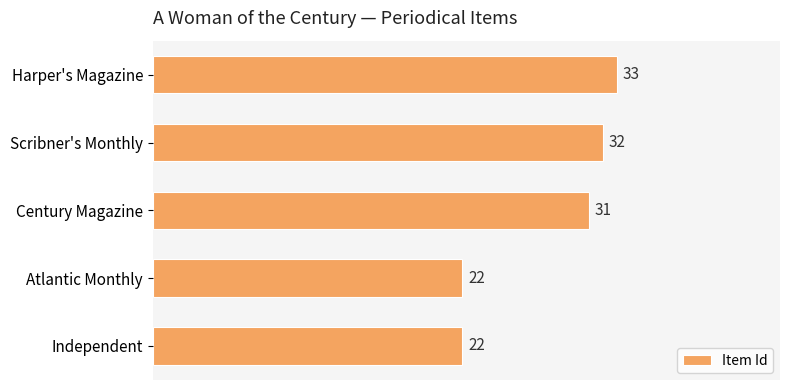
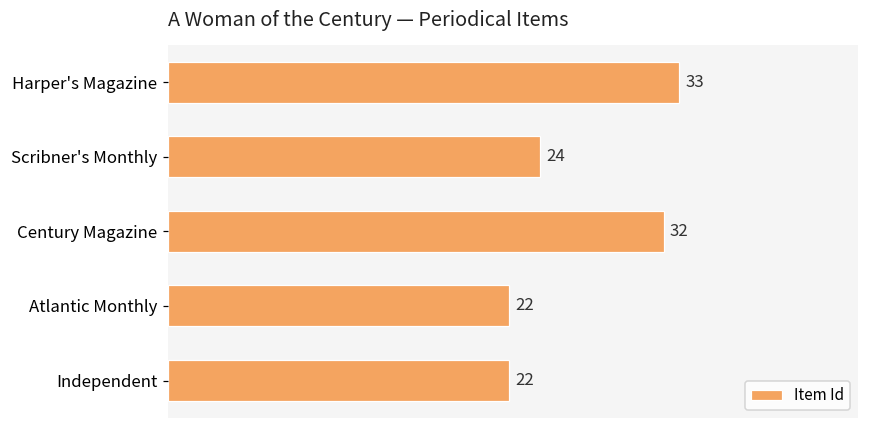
  {
    "Harper's Magazine": 33,
-   "Scribner's Monthly": 32,
-   "Century Magazine": 31,
+   "Scribner's Monthly": 24,
+   "Century Magazine": 32,
    "Atlantic Monthly": 22,
    "Independent": 22
  }
